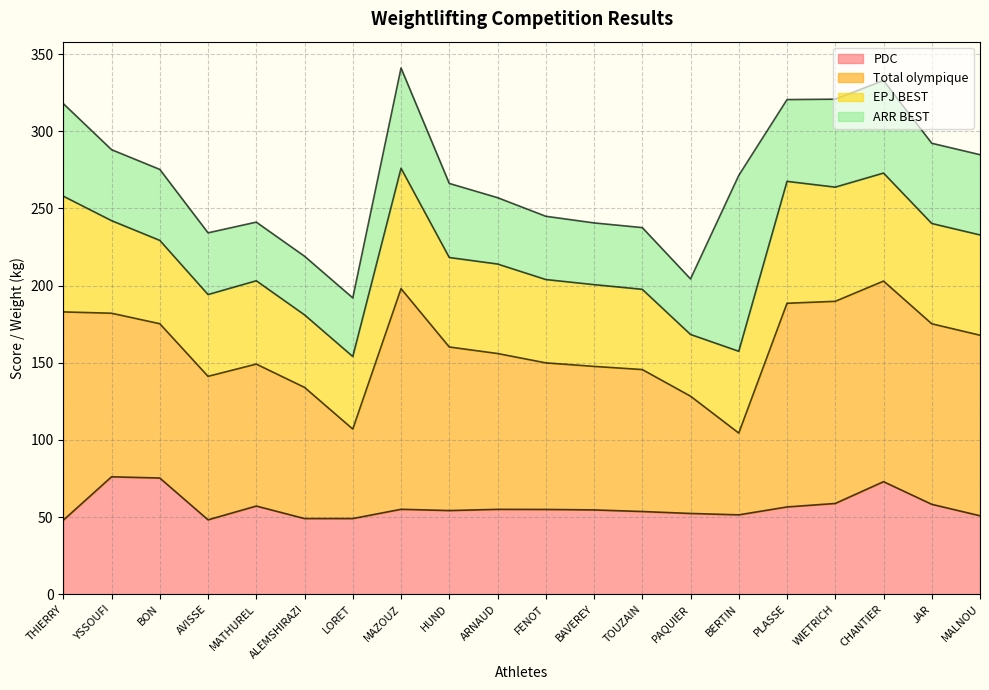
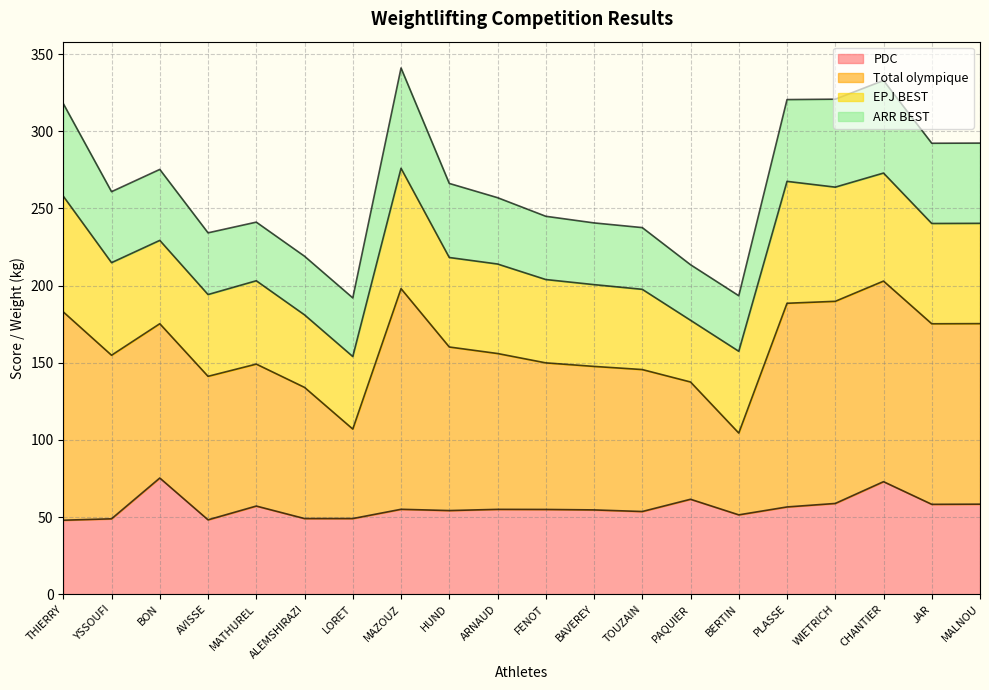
  {
    "PDC": {
      "THIERRY": 48,
-     "YSSOUFI": 76,
+     "YSSOUFI": 49,
      "BON": 75,
      "AVISSE": 48,
      "MATHUREL": 57,
      "ALEMSHIRAZI": 49,
      "LORET": 49,
      "MAZOUZ": 55,
      "HUND": 54,
      "ARNAUD": 55,
      "FENOT": 55,
      "BAVEREY": 55,
      "TOUZAIN": 54,
-     "PAQUIER": 52,
+     "PAQUIER": 62,
      "BERTIN": 51,
      "PLASSE": 57,
      "WIETRICH": 59,
      "CHANTIER": 73,
      "JAR": 58,
-     "MALNOU": 51
+     "MALNOU": 58
    },
    "ARR BEST": {
      "THIERRY": 60,
      "YSSOUFI": 46,
      "BON": 46,
      "AVISSE": 40,
      "MATHUREL": 38,
      "ALEMSHIRAZI": 38,
      "LORET": 38,
      "MAZOUZ": 65,
      "HUND": 48,
      "ARNAUD": 43,
      "FENOT": 41,
      "BAVEREY": 40,
      "TOUZAIN": 40,
      "PAQUIER": 36,
-     "BERTIN": 114,
+     "BERTIN": 36,
      "PLASSE": 53,
      "JAR": 52,
      "MALNOU": 52
    }
  }
